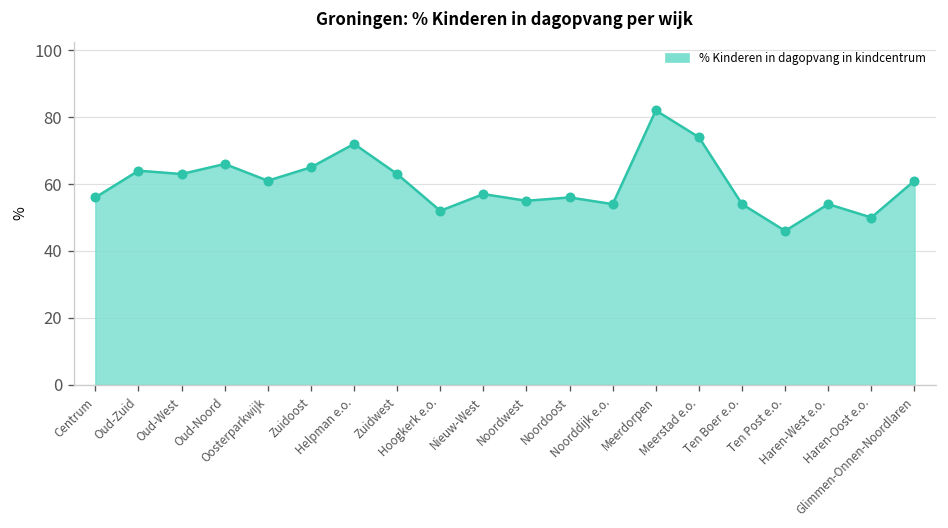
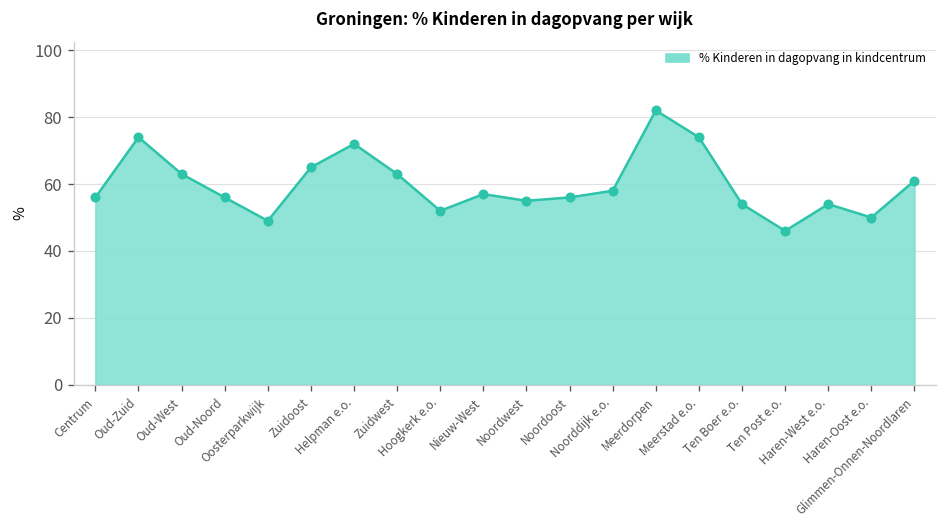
  {
    "Centrum": 56,
-   "Oud-Zuid": 64,
+   "Oud-Zuid": 74,
    "Oud-West": 63,
-   "Oud-Noord": 66,
-   "Oosterparkwijk": 61,
+   "Oud-Noord": 56,
+   "Oosterparkwijk": 49,
    "Zuidoost": 65,
    "Helpman e.o.": 72,
    "Zuidwest": 63,
    "Hoogkerk e.o.": 52,
    "Nieuw-West": 57,
    "Noordwest": 55,
    "Noordoost": 56,
-   "Noorddijk e.o.": 54,
+   "Noorddijk e.o.": 58,
    "Meerdorpen": 82,
    "Meerstad e.o.": 74,
    "Ten Boer e.o.": 54,
    "Ten Post e.o.": 46,
    "Haren-West e.o.": 54,
    "Haren-Oost e.o.": 50,
    "Glimmen-Onnen-Noordlaren": 61
  }
